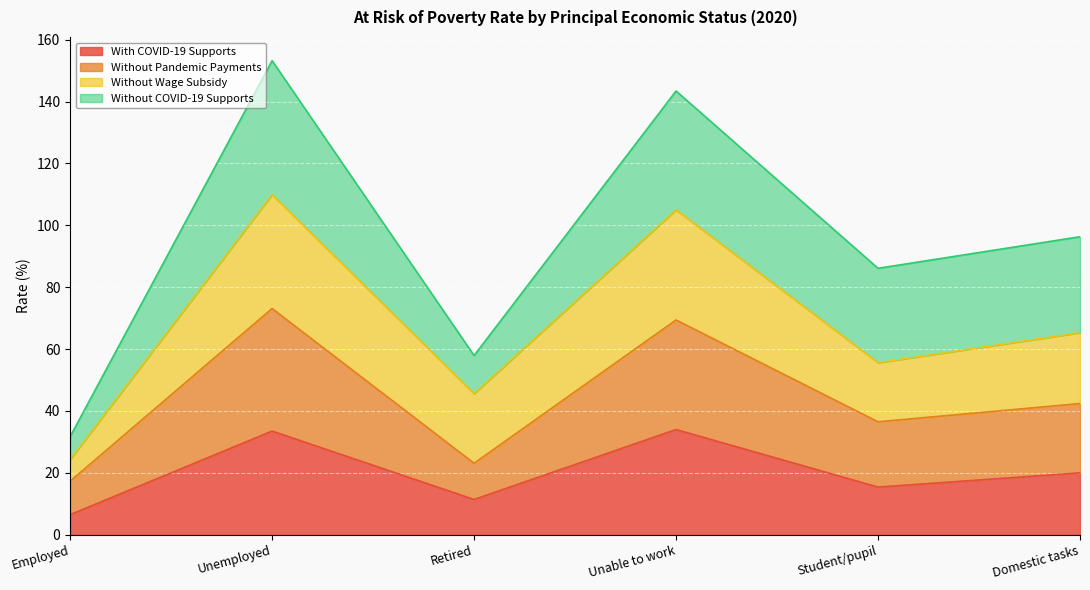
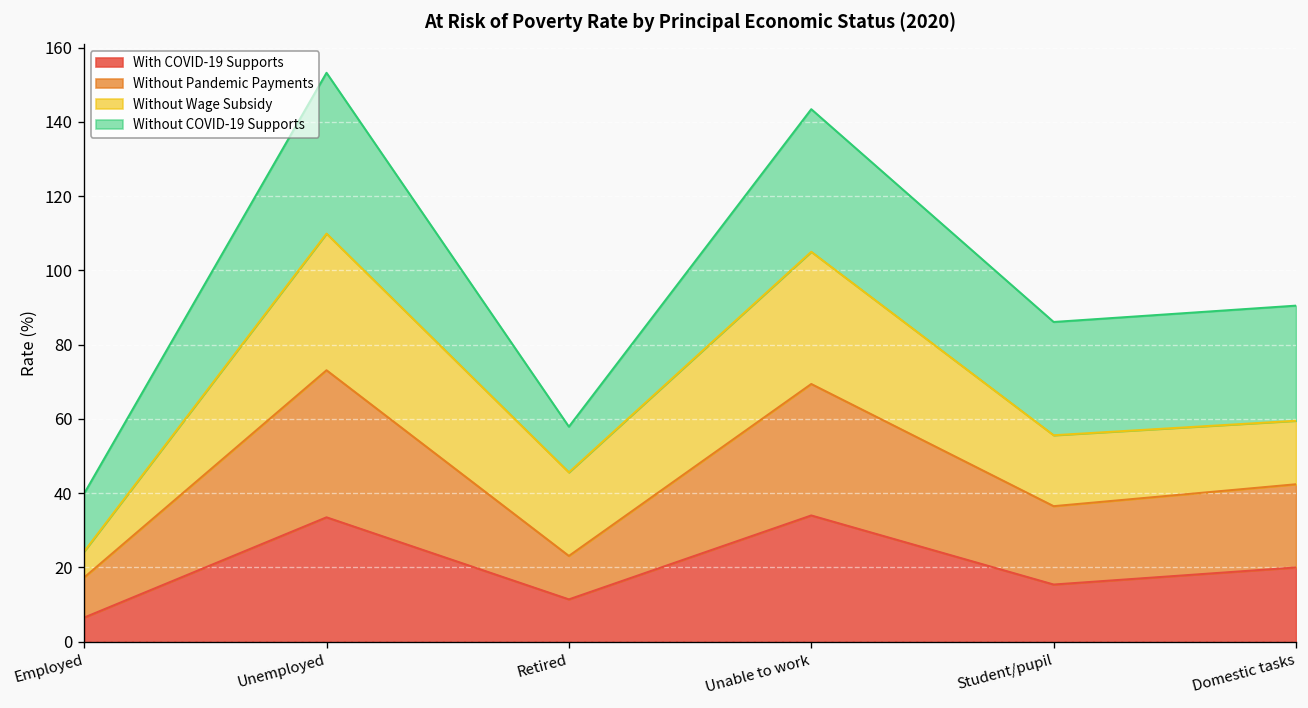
  {
    "Without Wage Subsidy": {
      "Employed": 7,
      "Unemployed": 37,
      "Retired": 23,
      "Unable to work": 36,
      "Student/pupil": 19,
-     "Domestic tasks": 23
+     "Domestic tasks": 17
    },
    "Without COVID-19 Supports": {
-     "Employed": 7,
+     "Employed": 16,
      "Unemployed": 43,
      "Retired": 12,
      "Unable to work": 38,
      "Student/pupil": 30,
      "Domestic tasks": 31
    }
  }
